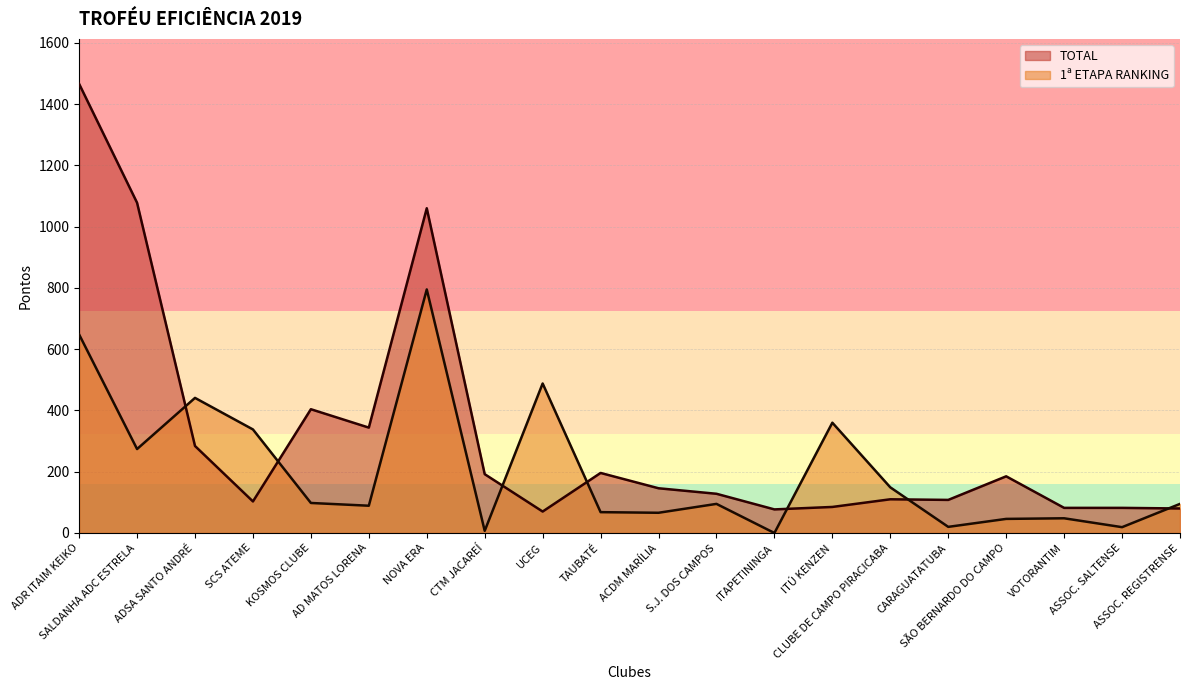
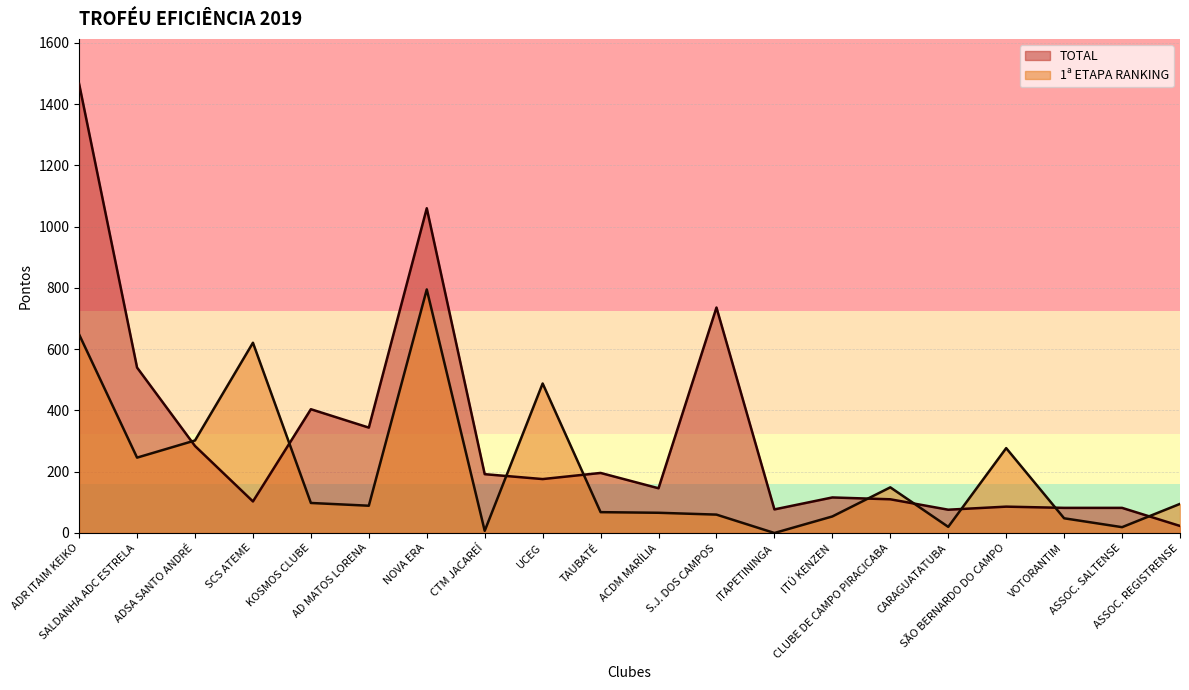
  {
    "TOTAL": {
      "ADR ITAIM KEIKO": 1470,
-     "SALDANHA ADC ESTRELA": 1080,
+     "SALDANHA ADC ESTRELA": 540,
      "ADSA SANTO ANDRÉ": 280,
      "SCS ATEME": 100,
      "KOSMOS CLUBE": 400,
      "AD MATOS LORENA": 340,
      "NOVA ERA": 1060,
      "CTM JACAREÍ": 190,
-     "UCEG": 70,
+     "UCEG": 180,
      "TAUBATÉ": 200,
      "ACDM MARÍLIA": 150,
-     "S.J. DOS CAMPOS": 130,
+     "S.J. DOS CAMPOS": 740,
      "ITAPETININGA": 80,
-     "ITÚ KENZEN": 90,
+     "ITÚ KENZEN": 120,
      "CLUBE DE CAMPO PIRACICABA": 110,
-     "CARAGUATATUBA": 110,
-     "SÃO BERNARDO DO CAMPO": 190,
+     "CARAGUATATUBA": 80,
+     "SÃO BERNARDO DO CAMPO": 90,
      "VOTORANTIM": 80,
      "ASSOC. SALTENSE": 80,
-     "ASSOC. REGISTRENSE": 80
+     "ASSOC. REGISTRENSE": 20
    },
    "1ª ETAPA RANKING": {
      "ADR ITAIM KEIKO": 650,
-     "SALDANHA ADC ESTRELA": 270,
-     "ADSA SANTO ANDRÉ": 440,
-     "SCS ATEME": 340,
+     "SALDANHA ADC ESTRELA": 250,
+     "ADSA SANTO ANDRÉ": 300,
+     "SCS ATEME": 620,
      "KOSMOS CLUBE": 100,
      "AD MATOS LORENA": 90,
      "NOVA ERA": 800,
      "CTM JACAREÍ": 10,
      "UCEG": 490,
      "TAUBATÉ": 70,
      "ACDM MARÍLIA": 70,
-     "S.J. DOS CAMPOS": 100,
+     "S.J. DOS CAMPOS": 60,
      "ITAPETININGA": 0,
-     "ITÚ KENZEN": 360,
+     "ITÚ KENZEN": 50,
      "CLUBE DE CAMPO PIRACICABA": 150,
      "CARAGUATATUBA": 20,
-     "SÃO BERNARDO DO CAMPO": 50,
+     "SÃO BERNARDO DO CAMPO": 280,
      "VOTORANTIM": 50,
      "ASSOC. SALTENSE": 20,
      "ASSOC. REGISTRENSE": 100
    }
  }
